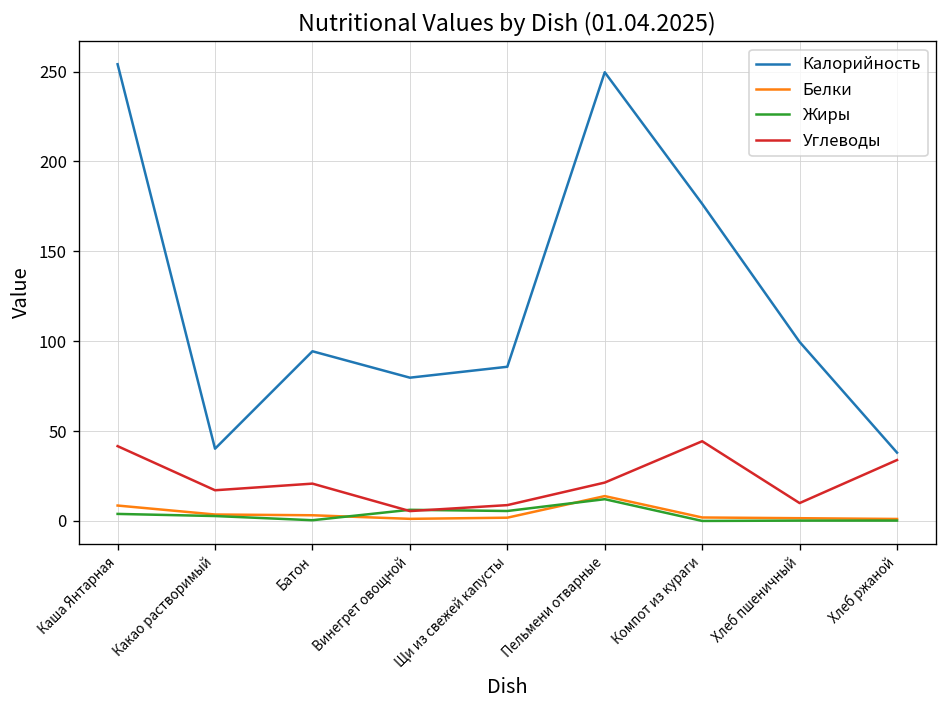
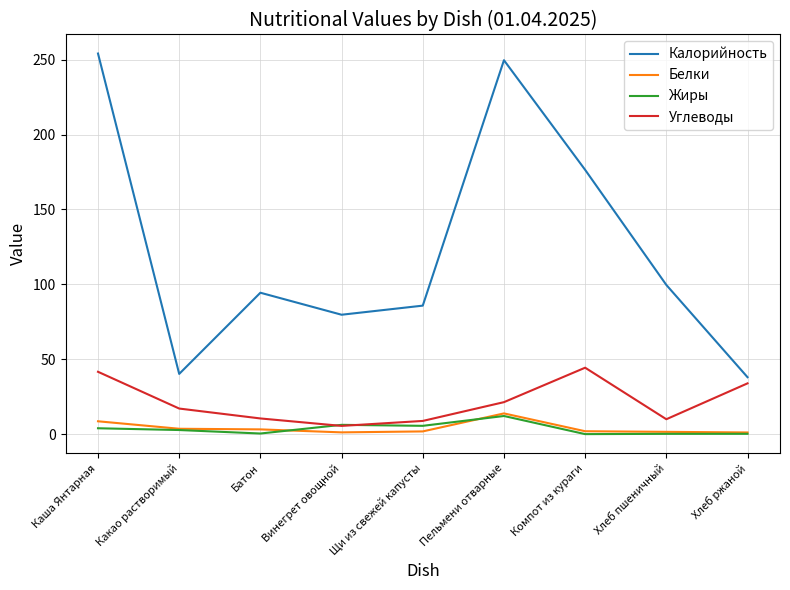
  {
    "Калорийность": {
      "Каша Янтарная": 254,
      "Какао растворимый": 40,
      "Батон": 94,
      "Винегрет овощной": 80,
      "Щи из свежей капусты": 86,
      "Пельмени отварные": 250,
      "Компот из кураги": 176,
      "Хлеб пшеничный": 100,
      "Хлеб ржаной": 38
    },
    "Белки": {
      "Каша Янтарная": 9,
      "Батон": 3,
      "Винегрет овощной": 1,
      "Щи из свежей капусты": 2,
      "Пельмени отварные": 14,
      "Компот из кураги": 2
    },
    "Жиры": {
      "Каша Янтарная": 4,
      "Батон": 0,
      "Щи из свежей капусты": 6,
      "Пельмени отварные": 12,
      "Компот из кураги": 0
    },
    "Углеводы": {
      "Каша Янтарная": 42,
      "Какао растворимый": 17,
-     "Батон": 21,
+     "Батон": 10,
      "Щи из свежей капусты": 9,
      "Пельмени отварные": 21,
      "Компот из кураги": 44,
      "Хлеб пшеничный": 10,
      "Хлеб ржаной": 34
    }
  }
